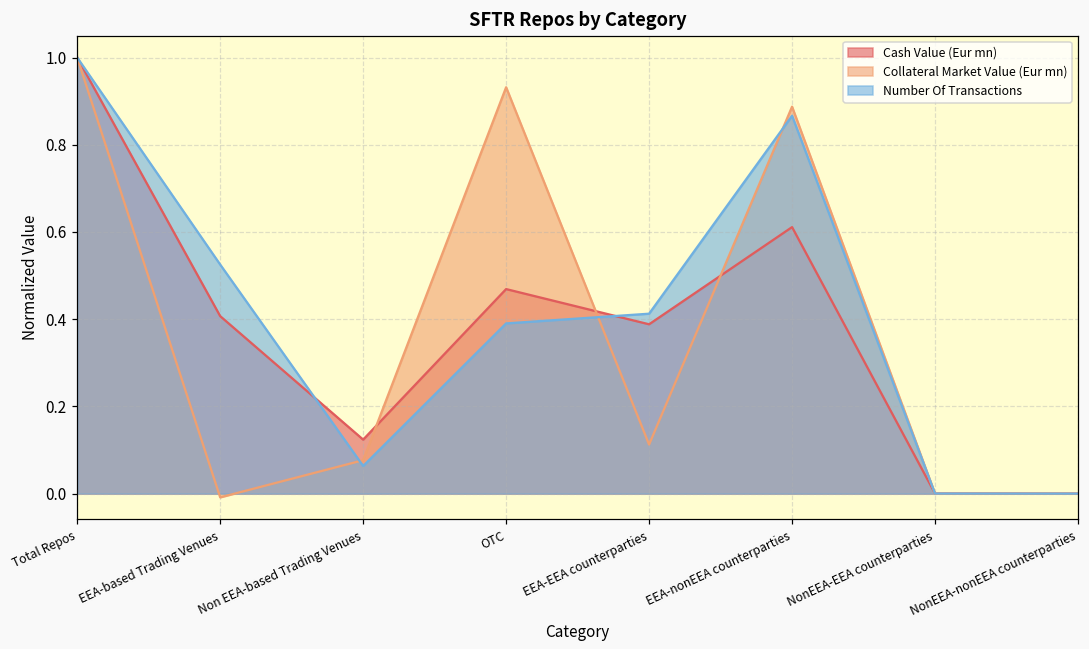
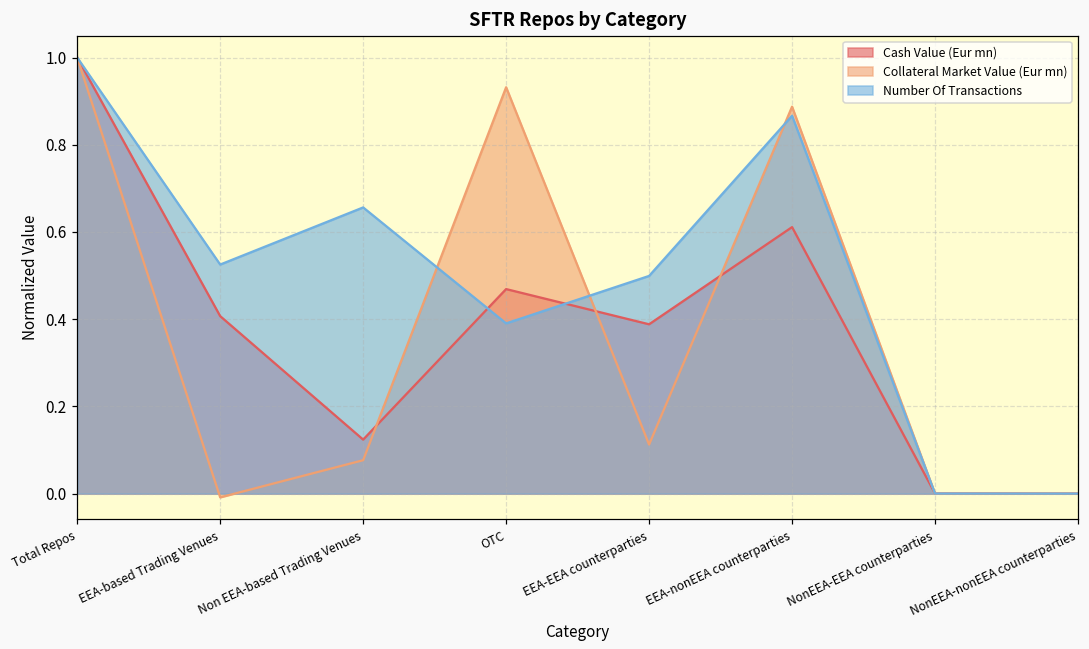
  {
    "Number Of Transactions": {
      "EEA-based Trading Venues": 0.53,
-     "Non EEA-based Trading Venues": 0.06,
+     "Non EEA-based Trading Venues": 0.66,
      "OTC": 0.39,
-     "EEA-EEA counterparties": 0.41,
+     "EEA-EEA counterparties": 0.50,
      "EEA-nonEEA counterparties": 0.87
    }
  }
